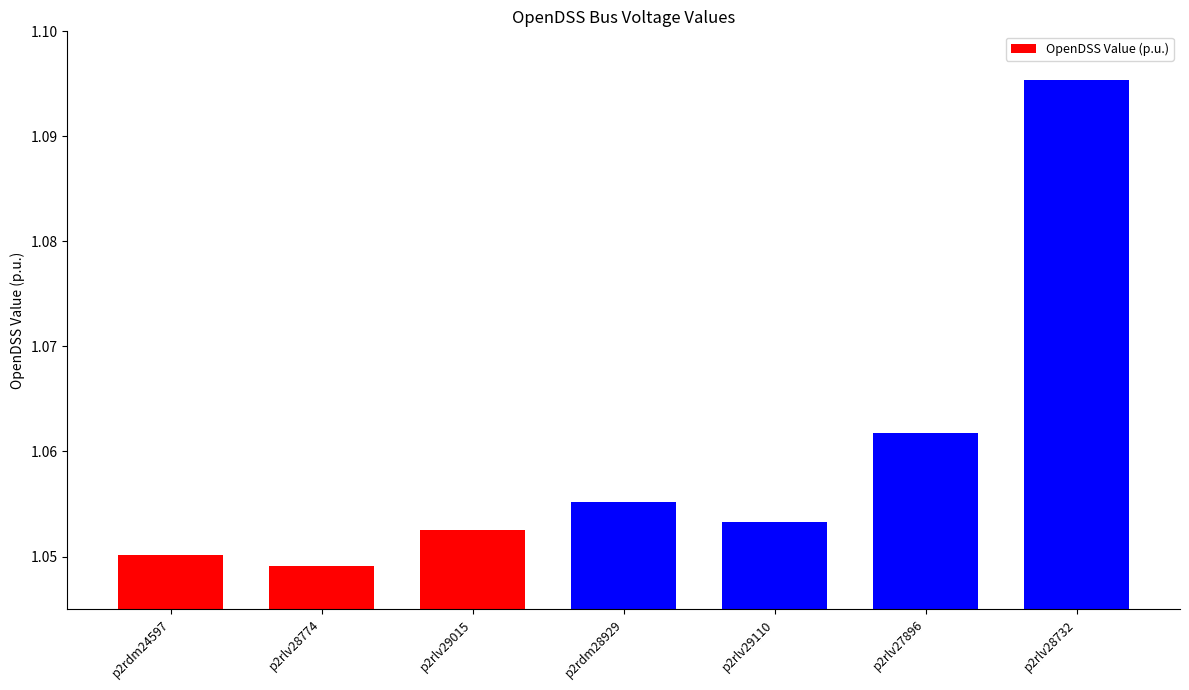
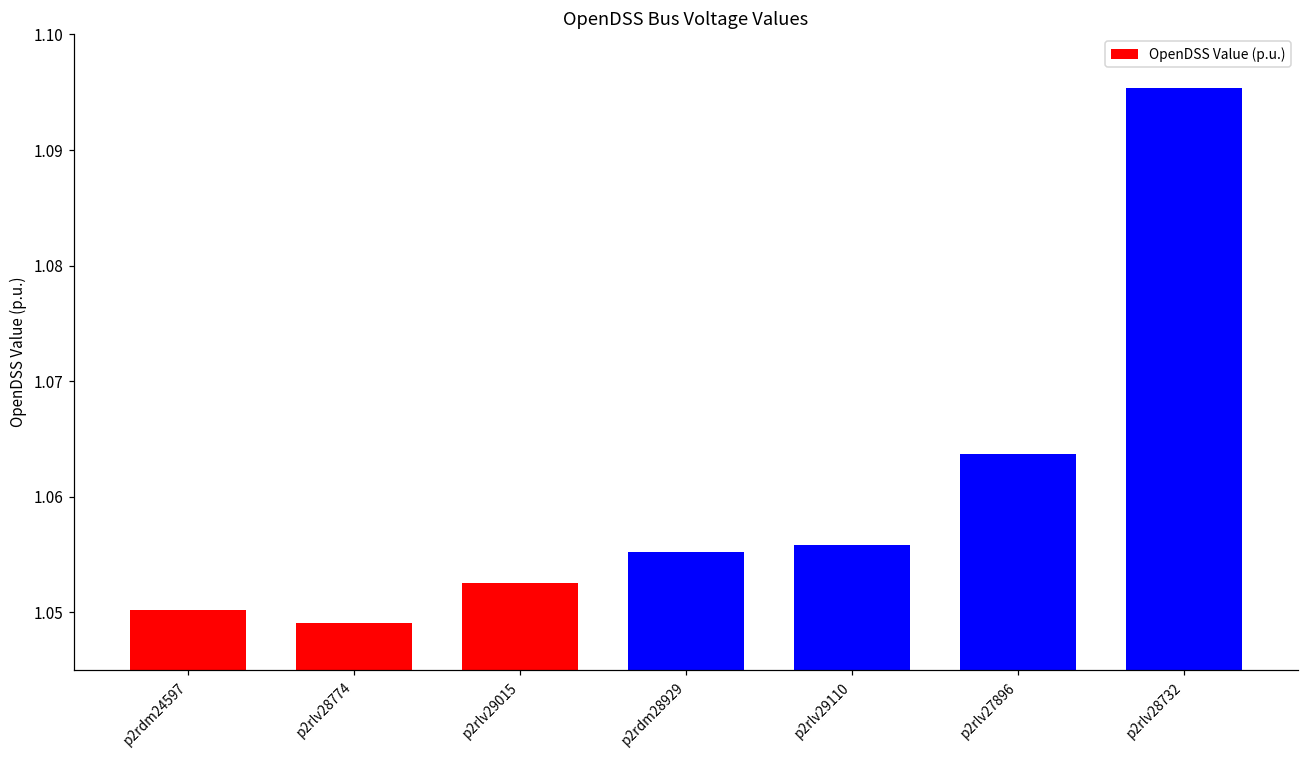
  {
    "p2rdm24597": 1.0502,
    "p2rlv28774": 1.0491,
    "p2rlv29015": 1.0525,
    "p2rdm28929": 1.0552,
-   "p2rlv29110": 1.0533,
-   "p2rlv27896": 1.0617,
+   "p2rlv29110": 1.0558,
+   "p2rlv27896": 1.0637,
    "p2rlv28732": 1.0953
  }
